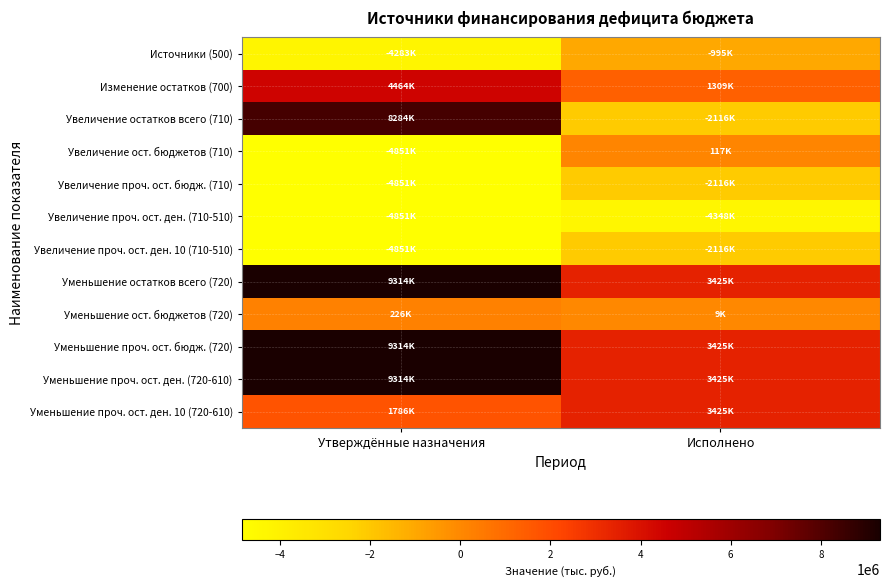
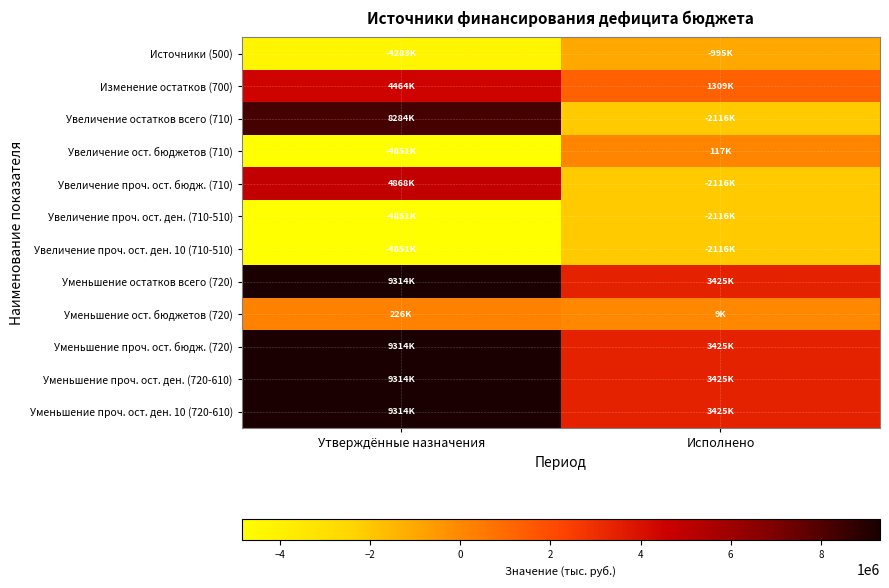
  {
    "Источники (500)": {
      "Утверждённые назначения": "-4283K",
      "Исполнено": "-995K"
    },
    "Изменение остатков (700)": {
      "Утверждённые назначения": "4464K",
      "Исполнено": "1309K"
    },
    "Увеличение остатков всего (710)": {
      "Утверждённые назначения": "8284K",
      "Исполнено": "-2116K"
    },
    "Увеличение ост. бюджетов (710)": {
      "Утверждённые назначения": "-4851K",
      "Исполнено": "117K"
    },
    "Увеличение проч. ост. бюдж. (710)": {
-     "Утверждённые назначения": "-4851K",
+     "Утверждённые назначения": "4868K",
      "Исполнено": "-2116K"
    },
    "Увеличение проч. ост. ден. (710-510)": {
      "Утверждённые назначения": "-4851K",
-     "Исполнено": "-4348K"
+     "Исполнено": "-2116K"
    },
    "Увеличение проч. ост. ден. 10 (710-510)": {
      "Утверждённые назначения": "-4851K",
      "Исполнено": "-2116K"
    },
    "Уменьшение остатков всего (720)": {
      "Утверждённые назначения": "9314K",
      "Исполнено": "3425K"
    },
    "Уменьшение ост. бюджетов (720)": {
      "Утверждённые назначения": "226K",
      "Исполнено": "9K"
    },
    "Уменьшение проч. ост. бюдж. (720)": {
      "Утверждённые назначения": "9314K",
      "Исполнено": "3425K"
    },
    "Уменьшение проч. ост. ден. (720-610)": {
      "Утверждённые назначения": "9314K",
      "Исполнено": "3425K"
    },
    "Уменьшение проч. ост. ден. 10 (720-610)": {
-     "Утверждённые назначения": "1786K",
+     "Утверждённые назначения": "9314K",
      "Исполнено": "3425K"
    }
  }
